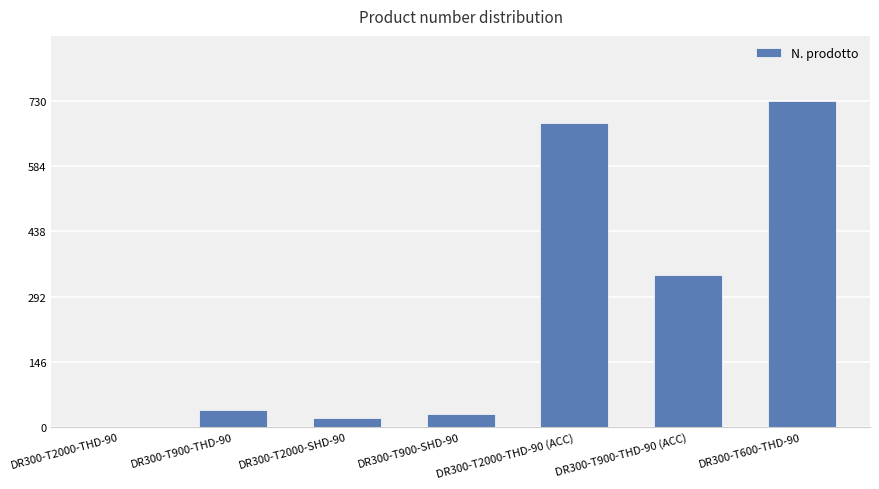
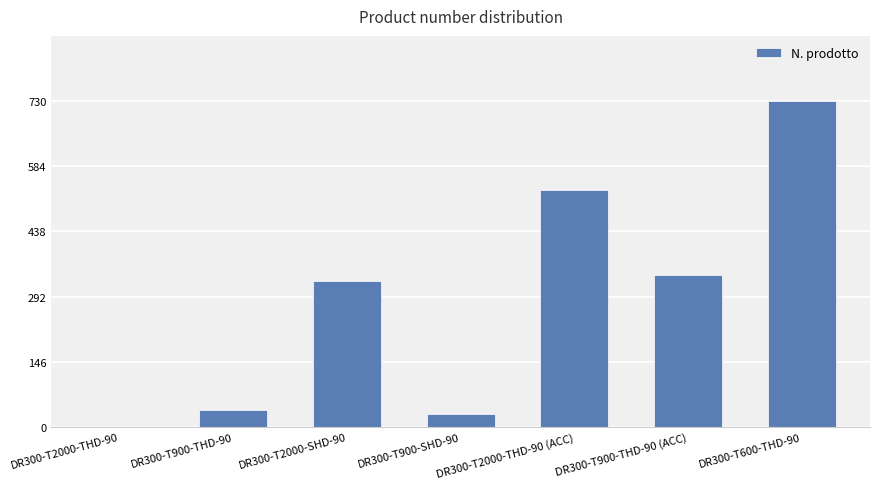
  {
    "DR300-T2000-THD-90": 0,
    "DR300-T900-THD-90": 40,
-   "DR300-T2000-SHD-90": 20,
+   "DR300-T2000-SHD-90": 330,
    "DR300-T900-SHD-90": 30,
-   "DR300-T2000-THD-90 (ACC)": 680,
+   "DR300-T2000-THD-90 (ACC)": 530,
    "DR300-T900-THD-90 (ACC)": 340,
    "DR300-T600-THD-90": 730
  }
